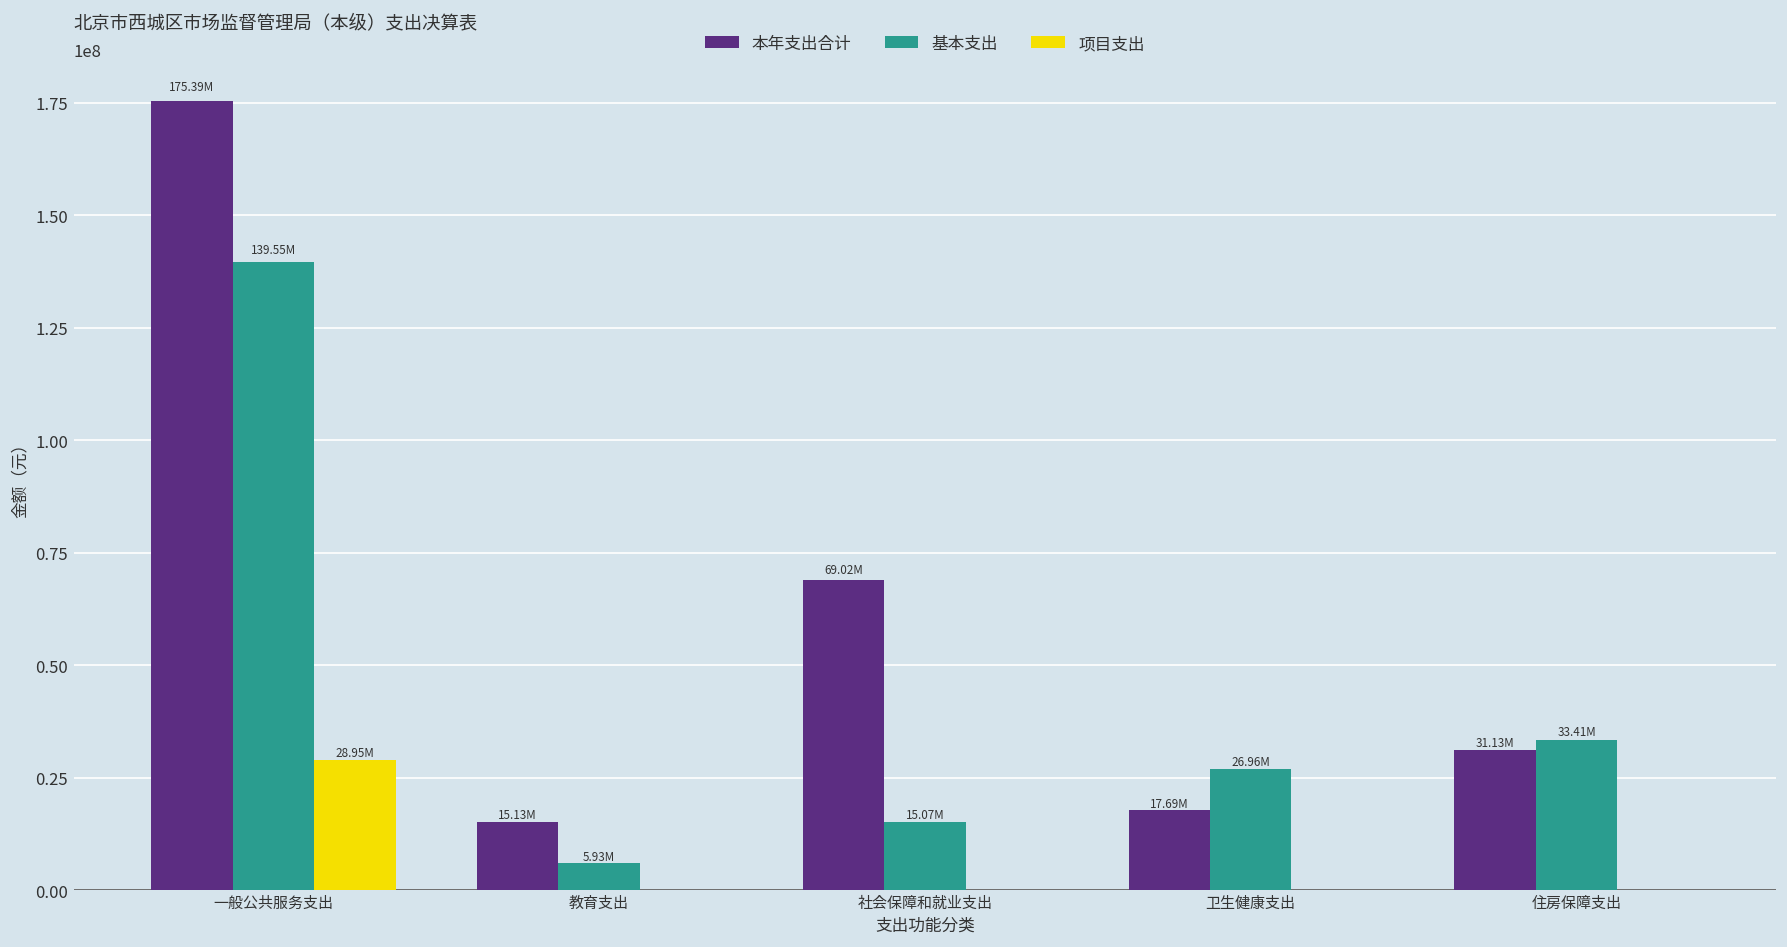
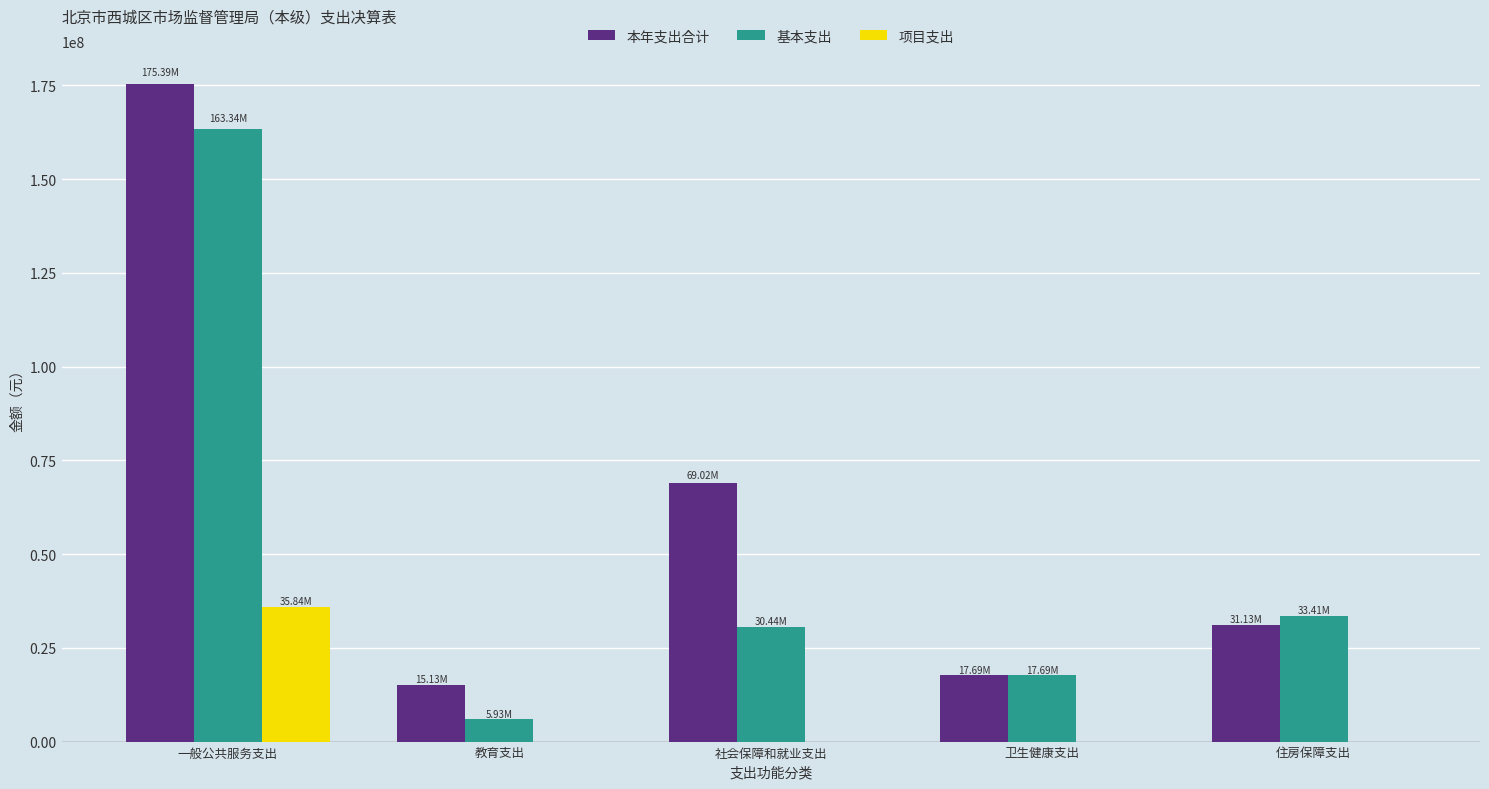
  {
    "本年支出合计": {
      "一般公共服务支出": "175.39M",
      "教育支出": "15.13M",
      "社会保障和就业支出": "69.02M",
      "卫生健康支出": "17.69M",
      "住房保障支出": "31.13M"
    },
    "基本支出": {
-     "一般公共服务支出": "139.55M",
+     "一般公共服务支出": "163.34M",
      "教育支出": "5.93M",
-     "社会保障和就业支出": "15.07M",
-     "卫生健康支出": "26.96M",
+     "社会保障和就业支出": "30.44M",
+     "卫生健康支出": "17.69M",
      "住房保障支出": "33.41M"
    },
    "项目支出": {
-     "一般公共服务支出": "28.95M"
+     "一般公共服务支出": "35.84M"
    }
  }
